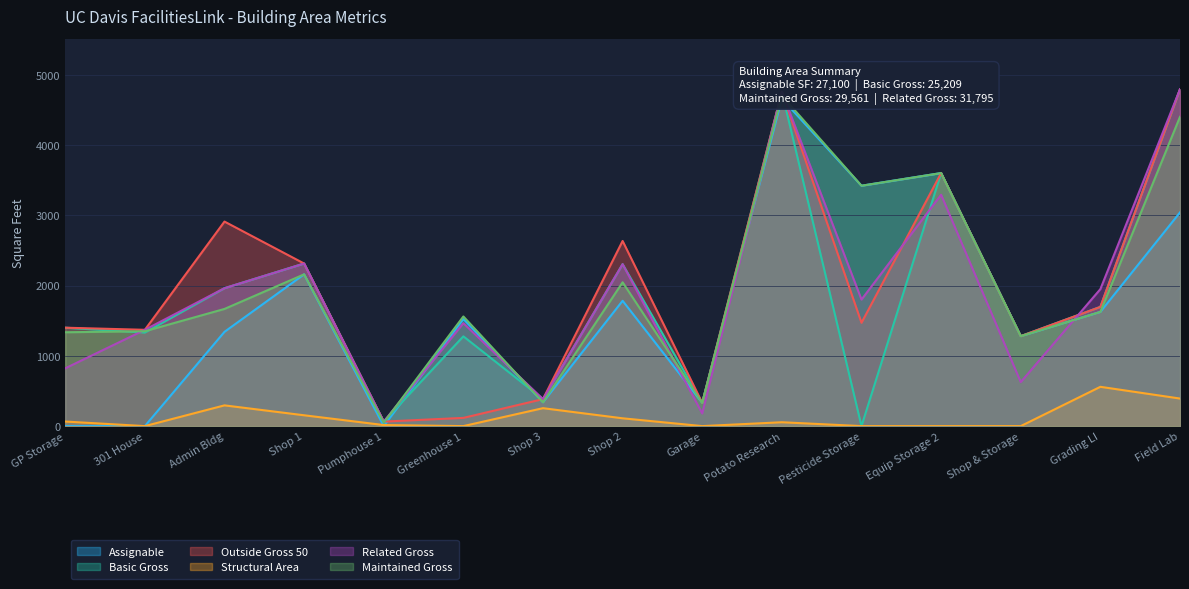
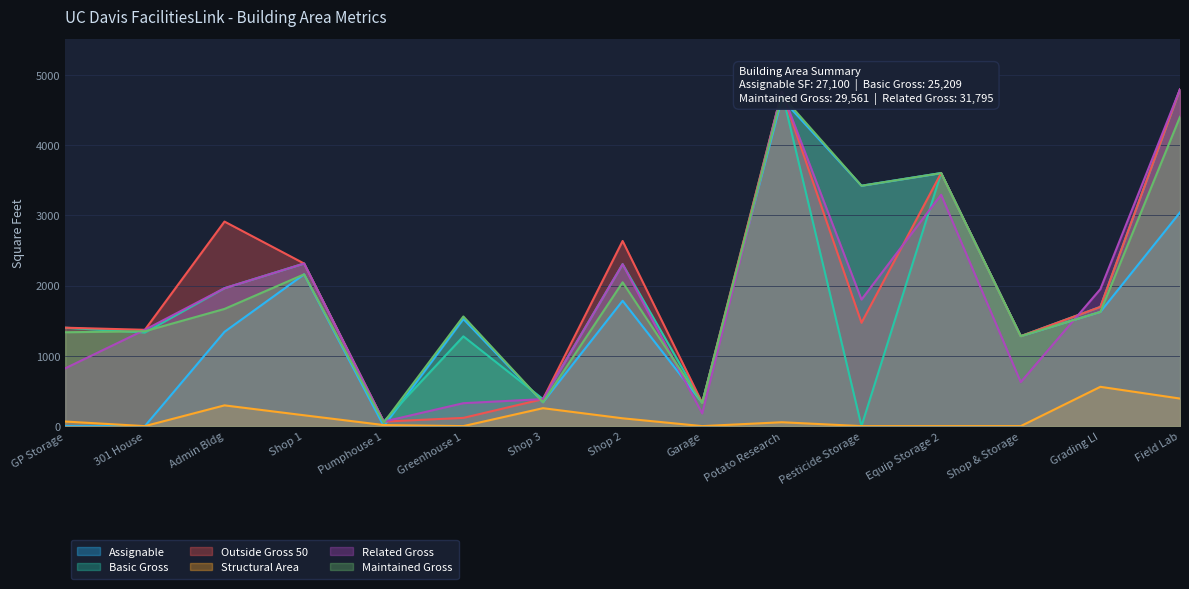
  {
    "Related Gross": {
      "GP Storage": 800,
-     "Greenhouse 1": 1500,
+     "Greenhouse 1": 300,
      "Garage": 200,
      "Pesticide Storage": 1800,
      "Equip Storage 2": 3300,
      "Shop & Storage": 600,
      "Grading LI": 1900
    }
  }
